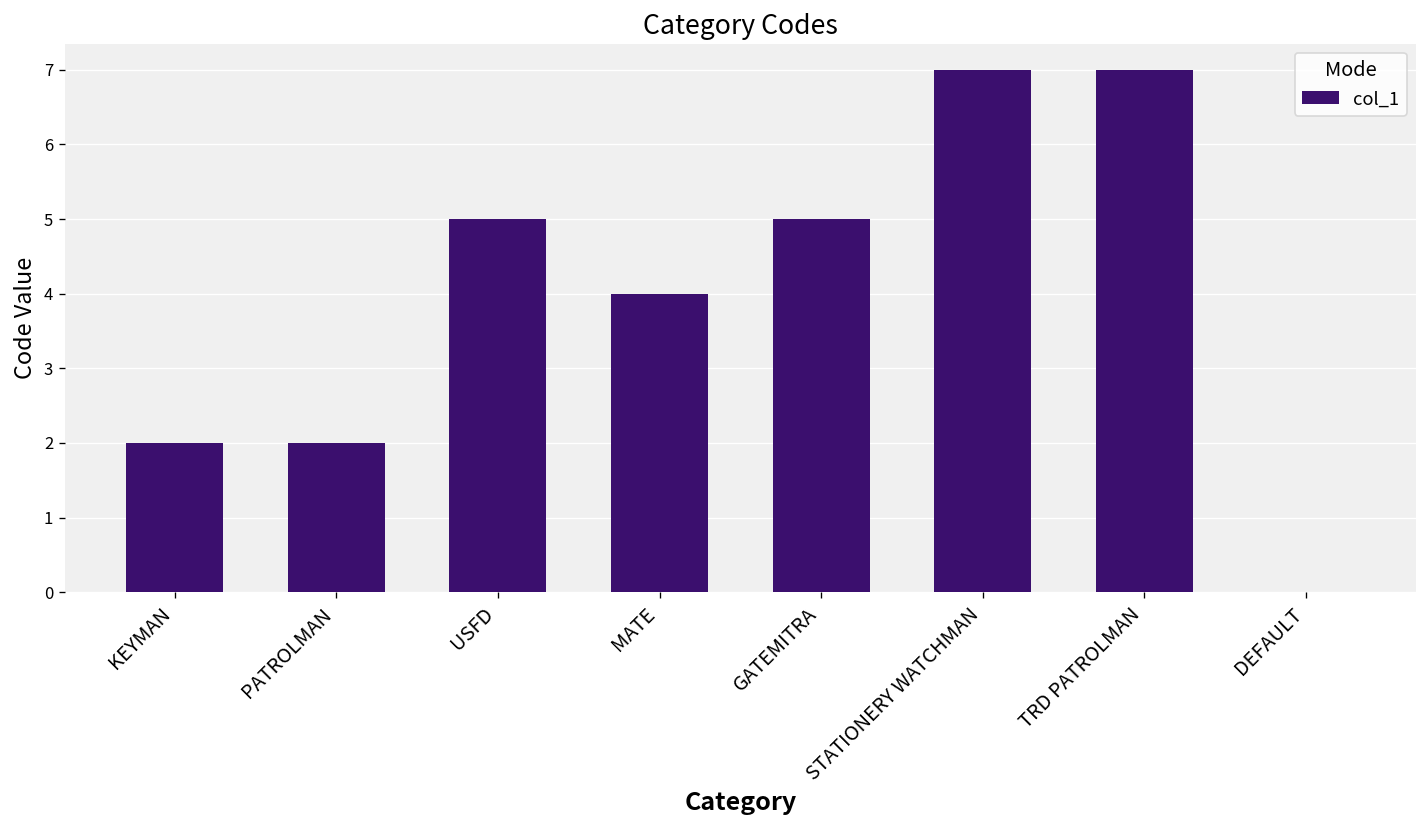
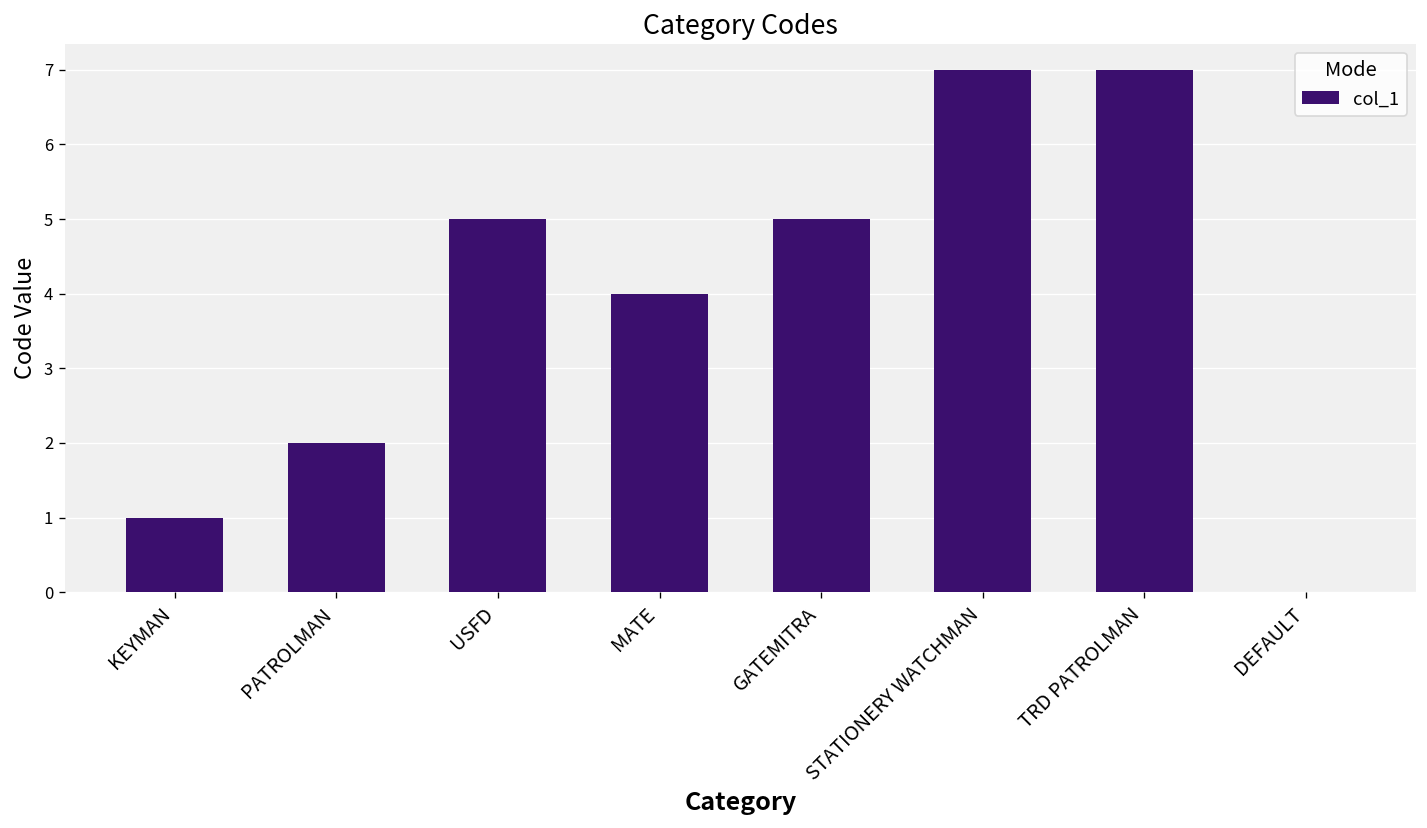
  {
-   "KEYMAN": 2,
+   "KEYMAN": 1,
    "PATROLMAN": 2,
    "USFD": 5,
    "MATE": 4,
    "GATEMITRA": 5,
    "STATIONERY WATCHMAN": 7,
    "TRD PATROLMAN": 7,
    "DEFAULT": 0
  }
